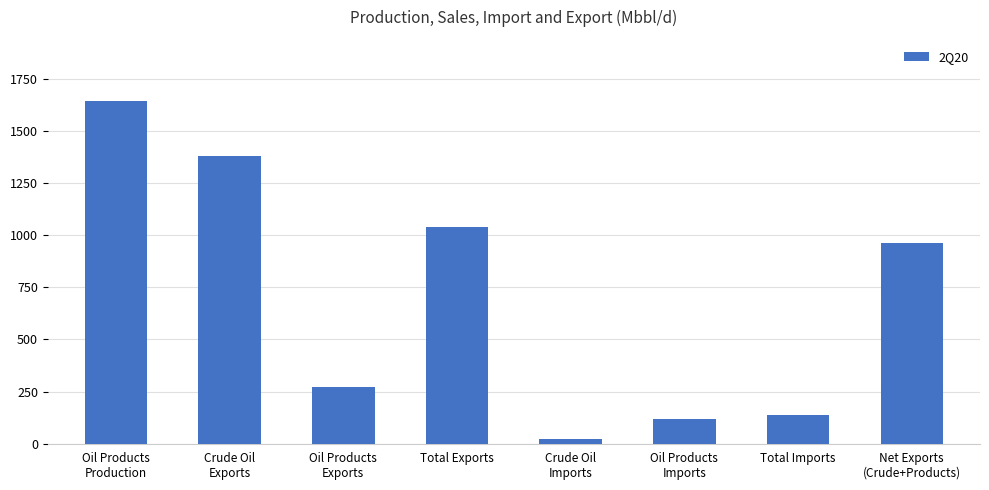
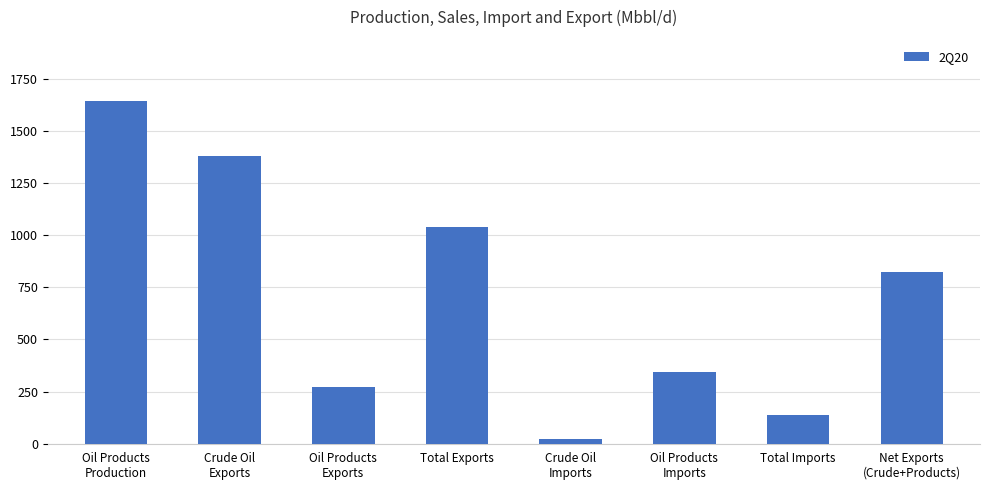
  {
    "Oil Products Production": 1640,
    "Crude Oil Exports": 1380,
    "Oil Products Exports": 270,
    "Total Exports": 1040,
    "Crude Oil Imports": 20,
-   "Oil Products Imports": 120,
+   "Oil Products Imports": 350,
    "Total Imports": 140,
-   "Net Exports (Crude+Products)": 960
+   "Net Exports (Crude+Products)": 820
  }
